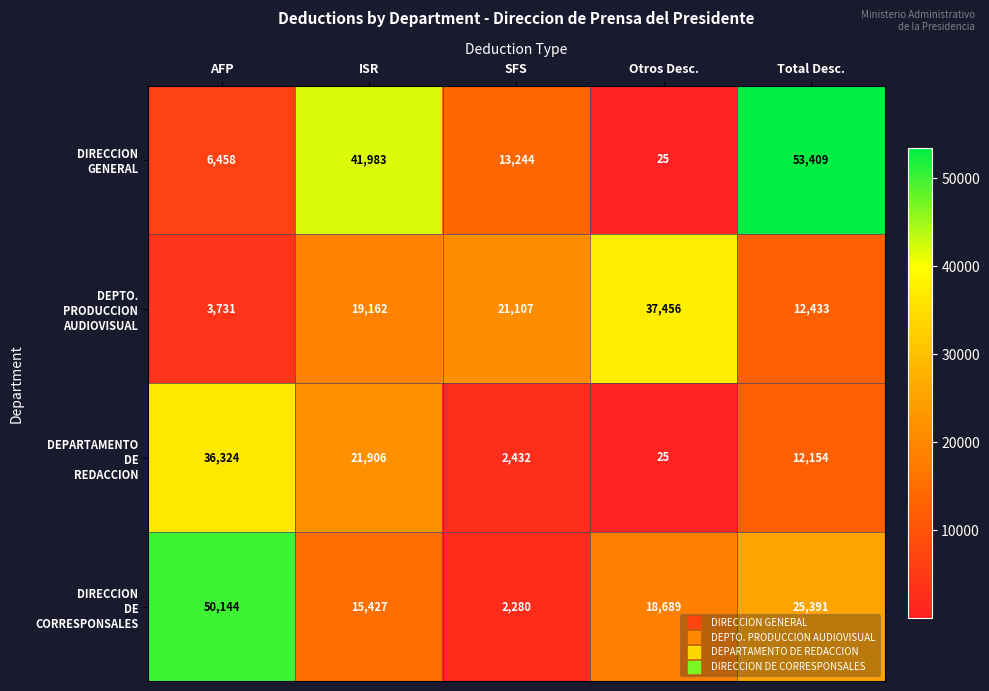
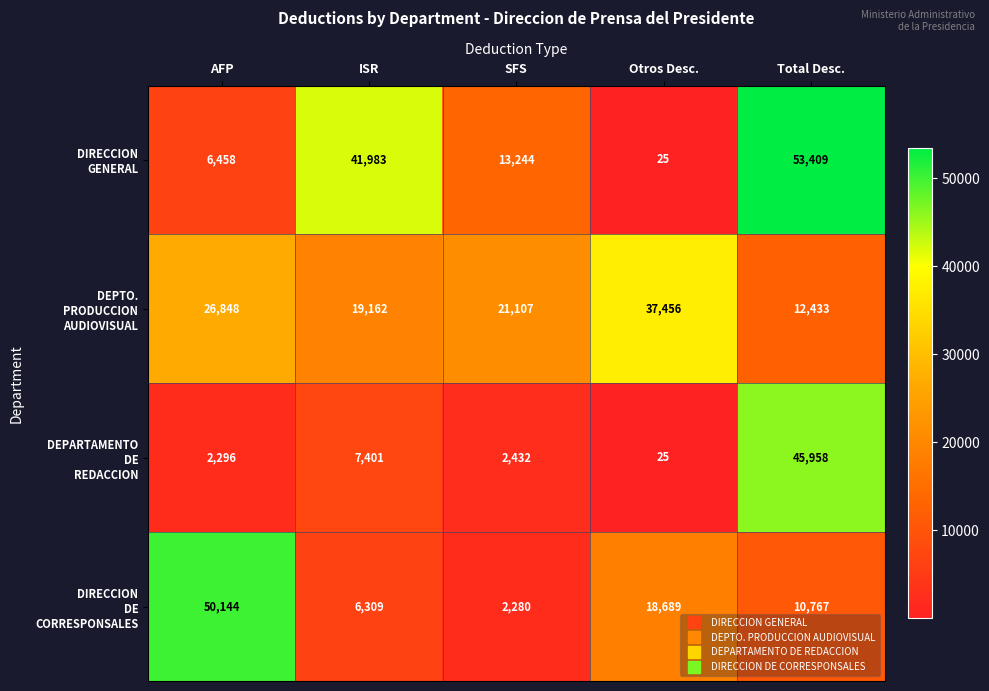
  {
    "DIRECCION GENERAL": {
      "AFP": "6,458",
      "ISR": "41,983",
      "SFS": "13,244",
      "Otros Desc.": "25",
      "Total Desc.": "53,409"
    },
    "DEPTO. PRODUCCION AUDIOVISUAL": {
-     "AFP": "3,731",
+     "AFP": "26,848",
      "ISR": "19,162",
      "SFS": "21,107",
      "Otros Desc.": "37,456",
      "Total Desc.": "12,433"
    },
    "DEPARTAMENTO DE REDACCION": {
-     "AFP": "36,324",
-     "ISR": "21,906",
+     "AFP": "2,296",
+     "ISR": "7,401",
      "SFS": "2,432",
      "Otros Desc.": "25",
-     "Total Desc.": "12,154"
+     "Total Desc.": "45,958"
    },
    "DIRECCION DE CORRESPONSALES": {
      "AFP": "50,144",
-     "ISR": "15,427",
+     "ISR": "6,309",
      "SFS": "2,280",
      "Otros Desc.": "18,689",
-     "Total Desc.": "25,391"
+     "Total Desc.": "10,767"
    }
  }
